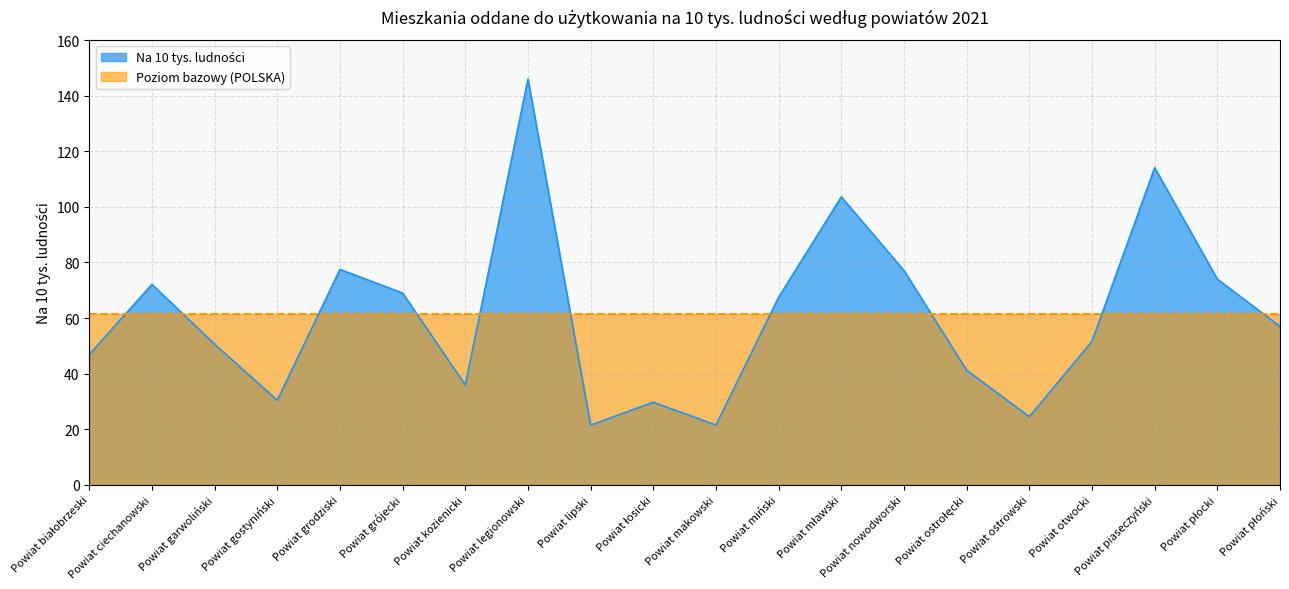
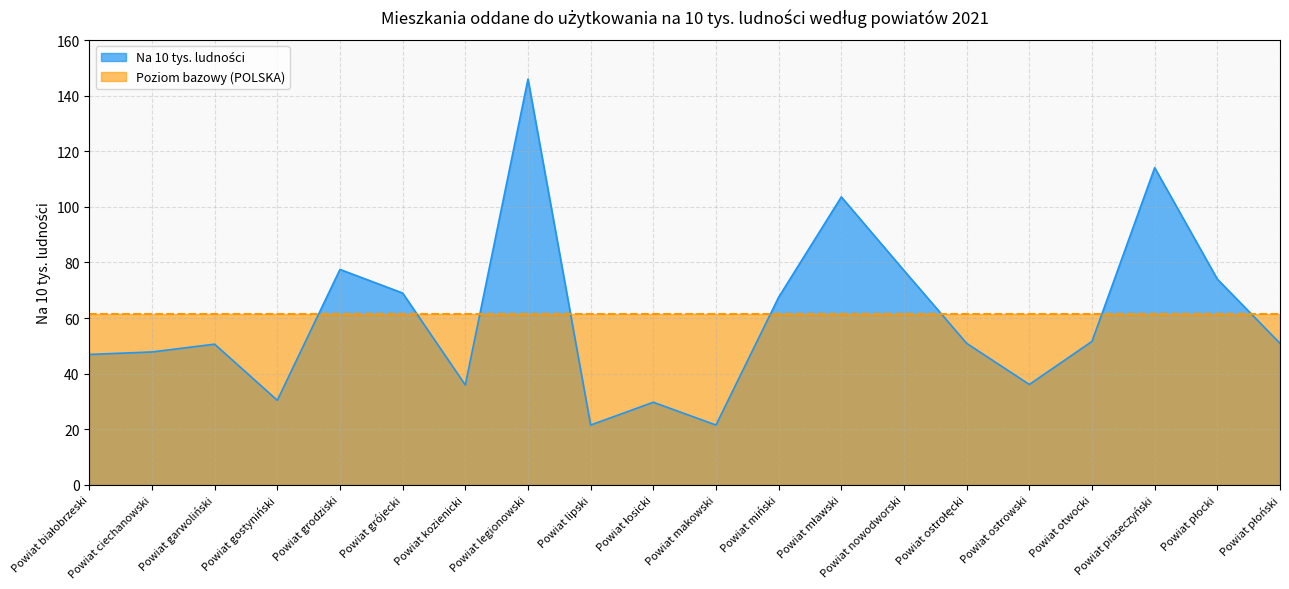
  {
    "Na 10 tys. ludności": {
      "Powiat białobrzeski": 47,
-     "Powiat ciechanowski": 72,
+     "Powiat ciechanowski": 48,
      "Powiat garwoliński": 51,
      "Powiat gostyniński": 30,
      "Powiat grodziski": 78,
      "Powiat grójecki": 69,
      "Powiat kozienicki": 36,
      "Powiat legionowski": 146,
      "Powiat lipski": 22,
      "Powiat łosicki": 30,
      "Powiat makowski": 22,
      "Powiat miński": 68,
      "Powiat mławski": 104,
      "Powiat nowodworski": 77,
-     "Powiat ostrołęcki": 41,
-     "Powiat ostrowski": 25,
+     "Powiat ostrołęcki": 51,
+     "Powiat ostrowski": 36,
      "Powiat otwocki": 52,
      "Powiat piaseczyński": 114,
      "Powiat płocki": 74,
-     "Powiat płoński": 57
+     "Powiat płoński": 51
    },
    "Poziom bazowy (POLSKA)": {
      "Powiat białobrzeski": 62,
      "Powiat ciechanowski": 62,
      "Powiat garwoliński": 62,
      "Powiat gostyniński": 62,
      "Powiat grodziski": 62,
      "Powiat grójecki": 62,
      "Powiat kozienicki": 62,
      "Powiat legionowski": 62,
      "Powiat lipski": 62,
      "Powiat łosicki": 62,
      "Powiat makowski": 62,
      "Powiat miński": 62,
      "Powiat mławski": 62,
      "Powiat nowodworski": 62,
      "Powiat ostrołęcki": 62,
      "Powiat ostrowski": 62,
      "Powiat otwocki": 62,
      "Powiat piaseczyński": 62,
      "Powiat płocki": 62,
      "Powiat płoński": 62
    }
  }
